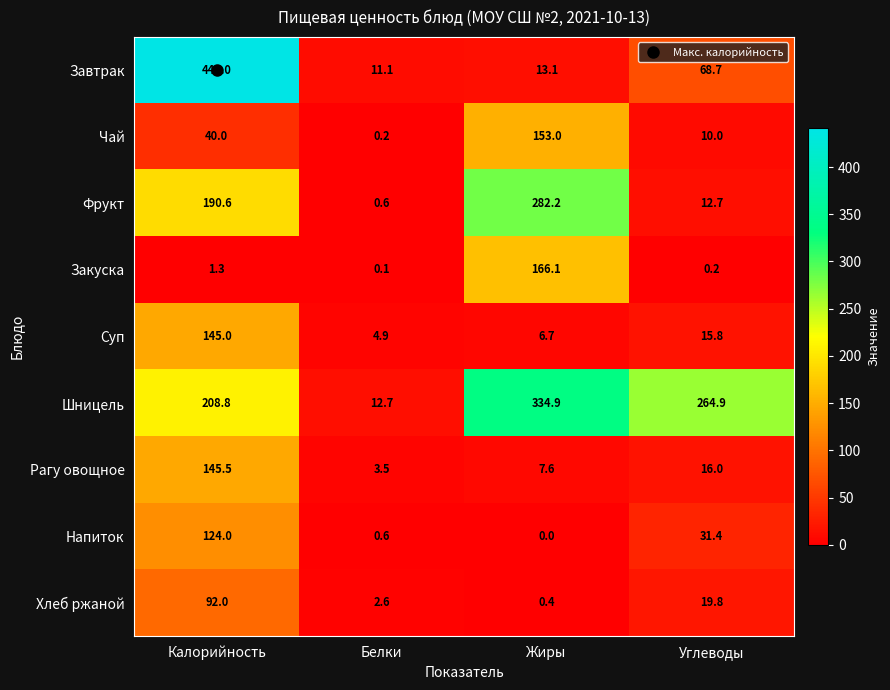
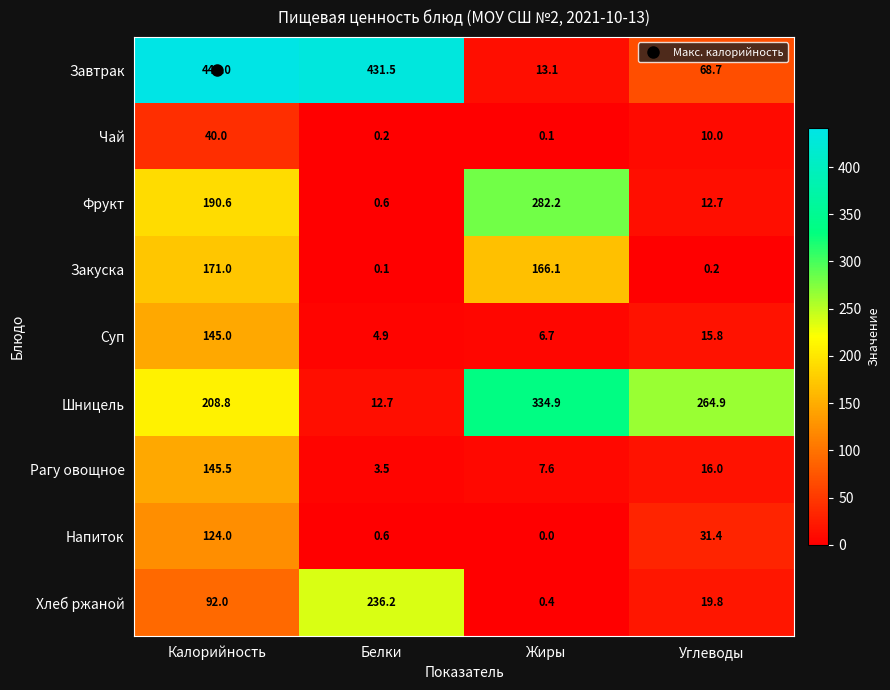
  {
    "Завтрак": {
-     "Белки": 11.1,
+     "Белки": 431.5,
      "Жиры": 13.1,
      "Углеводы": 68.7
    },
    "Чай": {
      "Калорийность": 40.0,
      "Белки": 0.2,
-     "Жиры": 153.0,
+     "Жиры": 0.1,
      "Углеводы": 10.0
    },
    "Фрукт": {
      "Калорийность": 190.6,
      "Белки": 0.6,
      "Жиры": 282.2,
      "Углеводы": 12.7
    },
    "Закуска": {
-     "Калорийность": 1.3,
+     "Калорийность": 171.0,
      "Белки": 0.1,
      "Жиры": 166.1,
      "Углеводы": 0.2
    },
    "Суп": {
      "Калорийность": 145.0,
      "Белки": 4.9,
      "Жиры": 6.7,
      "Углеводы": 15.8
    },
    "Шницель": {
      "Калорийность": 208.8,
      "Белки": 12.7,
      "Жиры": 334.9,
      "Углеводы": 264.9
    },
    "Рагу овощное": {
      "Калорийность": 145.5,
      "Белки": 3.5,
      "Жиры": 7.6,
      "Углеводы": 16.0
    },
    "Напиток": {
      "Калорийность": 124.0,
      "Белки": 0.6,
      "Жиры": 0.0,
      "Углеводы": 31.4
    },
    "Хлеб ржаной": {
      "Калорийность": 92.0,
-     "Белки": 2.6,
+     "Белки": 236.2,
      "Жиры": 0.4,
      "Углеводы": 19.8
    }
  }
